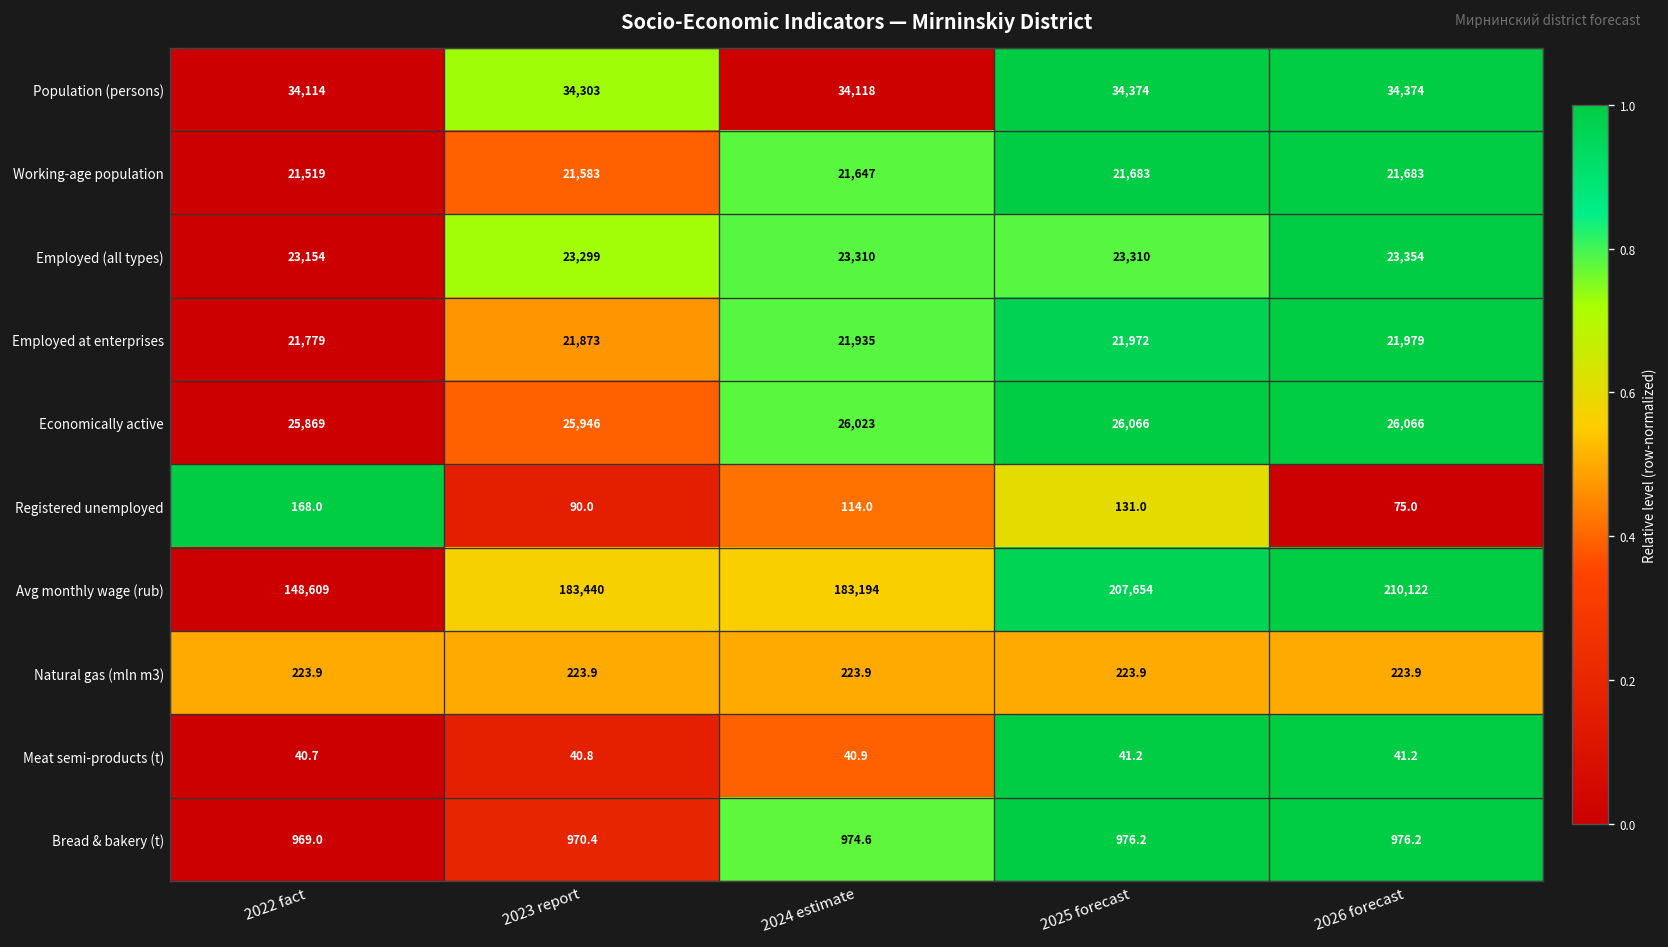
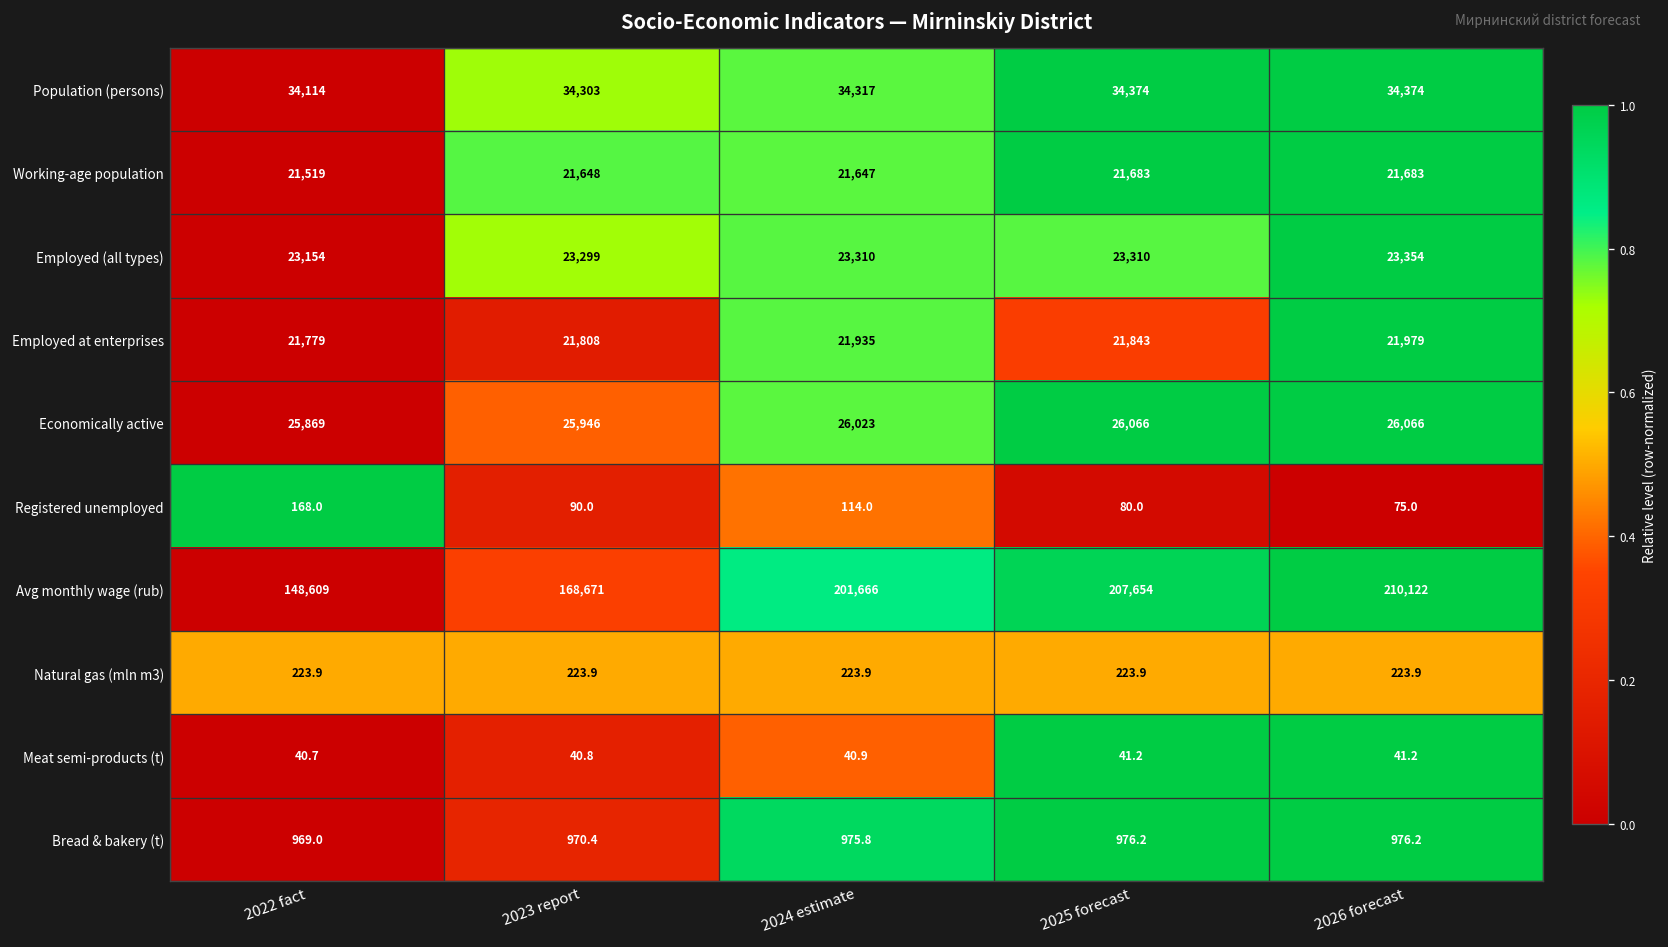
  {
    "Population (persons)": {
      "2022 fact": "34,114",
      "2023 report": "34,303",
-     "2024 estimate": "34,118",
+     "2024 estimate": "34,317",
      "2025 forecast": "34,374",
      "2026 forecast": "34,374"
    },
    "Working-age population": {
      "2022 fact": "21,519",
-     "2023 report": "21,583",
+     "2023 report": "21,648",
      "2024 estimate": "21,647",
      "2025 forecast": "21,683",
      "2026 forecast": "21,683"
    },
    "Employed (all types)": {
      "2022 fact": "23,154",
      "2023 report": "23,299",
      "2024 estimate": "23,310",
      "2025 forecast": "23,310",
      "2026 forecast": "23,354"
    },
    "Employed at enterprises": {
      "2022 fact": "21,779",
-     "2023 report": "21,873",
+     "2023 report": "21,808",
      "2024 estimate": "21,935",
-     "2025 forecast": "21,972",
+     "2025 forecast": "21,843",
      "2026 forecast": "21,979"
    },
    "Economically active": {
      "2022 fact": "25,869",
      "2023 report": "25,946",
      "2024 estimate": "26,023",
      "2025 forecast": "26,066",
      "2026 forecast": "26,066"
    },
    "Registered unemployed": {
      "2022 fact": "168.0",
      "2023 report": "90.0",
      "2024 estimate": "114.0",
-     "2025 forecast": "131.0",
+     "2025 forecast": "80.0",
      "2026 forecast": "75.0"
    },
    "Avg monthly wage (rub)": {
      "2022 fact": "148,609",
-     "2023 report": "183,440",
-     "2024 estimate": "183,194",
+     "2023 report": "168,671",
+     "2024 estimate": "201,666",
      "2025 forecast": "207,654",
      "2026 forecast": "210,122"
    },
    "Natural gas (mln m3)": {
      "2022 fact": "223.9",
      "2023 report": "223.9",
      "2024 estimate": "223.9",
      "2025 forecast": "223.9",
      "2026 forecast": "223.9"
    },
    "Meat semi-products (t)": {
      "2022 fact": "40.7",
      "2023 report": "40.8",
      "2024 estimate": "40.9",
      "2025 forecast": "41.2",
      "2026 forecast": "41.2"
    },
    "Bread & bakery (t)": {
      "2022 fact": "969.0",
      "2023 report": "970.4",
-     "2024 estimate": "974.6",
+     "2024 estimate": "975.8",
      "2025 forecast": "976.2",
      "2026 forecast": "976.2"
    }
  }
